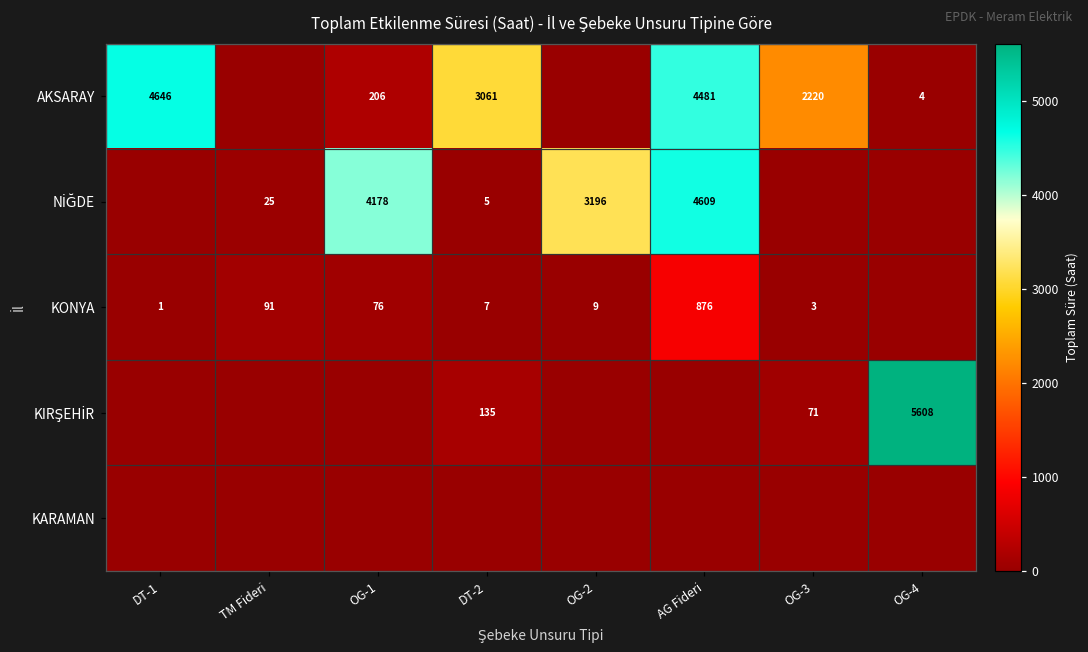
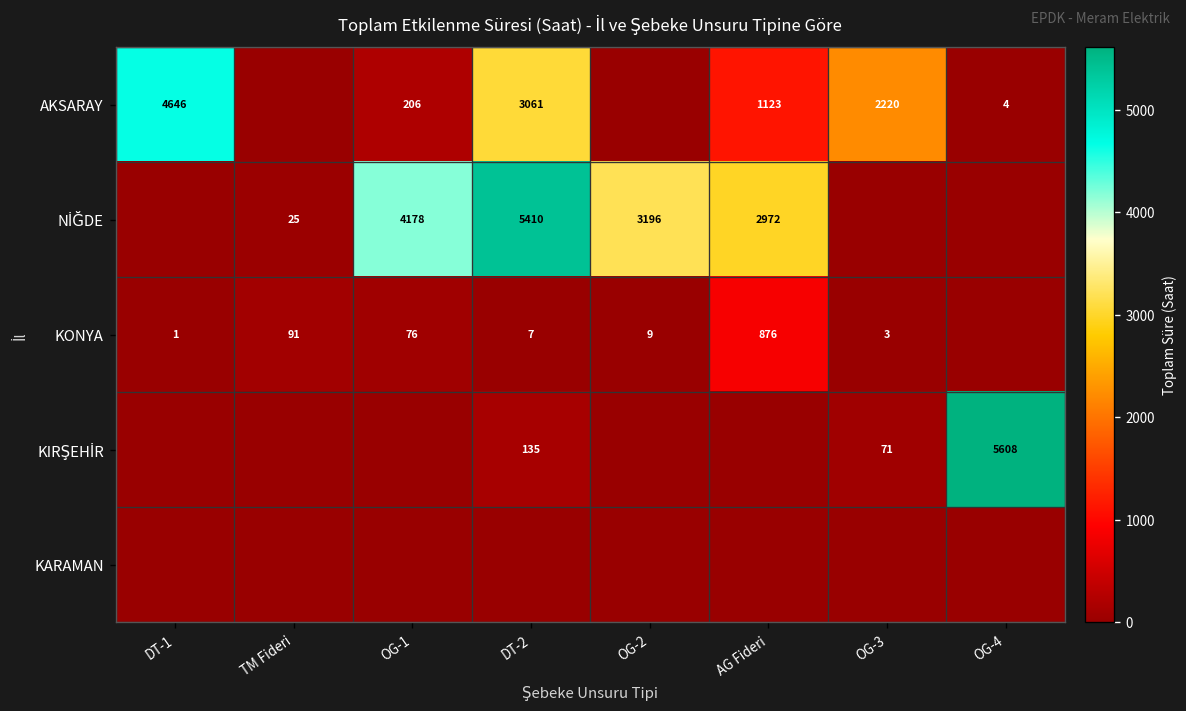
  {
    "AKSARAY": {
      "DT-1": 4646,
      "OG-1": 206,
      "DT-2": 3061,
-     "AG Fideri": 4481,
+     "AG Fideri": 1123,
      "OG-3": 2220,
      "OG-4": 4
    },
    "NİĞDE": {
      "TM Fideri": 25,
      "OG-1": 4178,
-     "DT-2": 5,
+     "DT-2": 5410,
      "OG-2": 3196,
-     "AG Fideri": 4609
+     "AG Fideri": 2972
    },
    "KONYA": {
      "DT-1": 1,
      "TM Fideri": 91,
      "OG-1": 76,
      "DT-2": 7,
      "OG-2": 9,
      "AG Fideri": 876,
      "OG-3": 3
    },
    "KIRŞEHİR": {
      "DT-2": 135,
      "OG-3": 71,
      "OG-4": 5608
    }
  }
